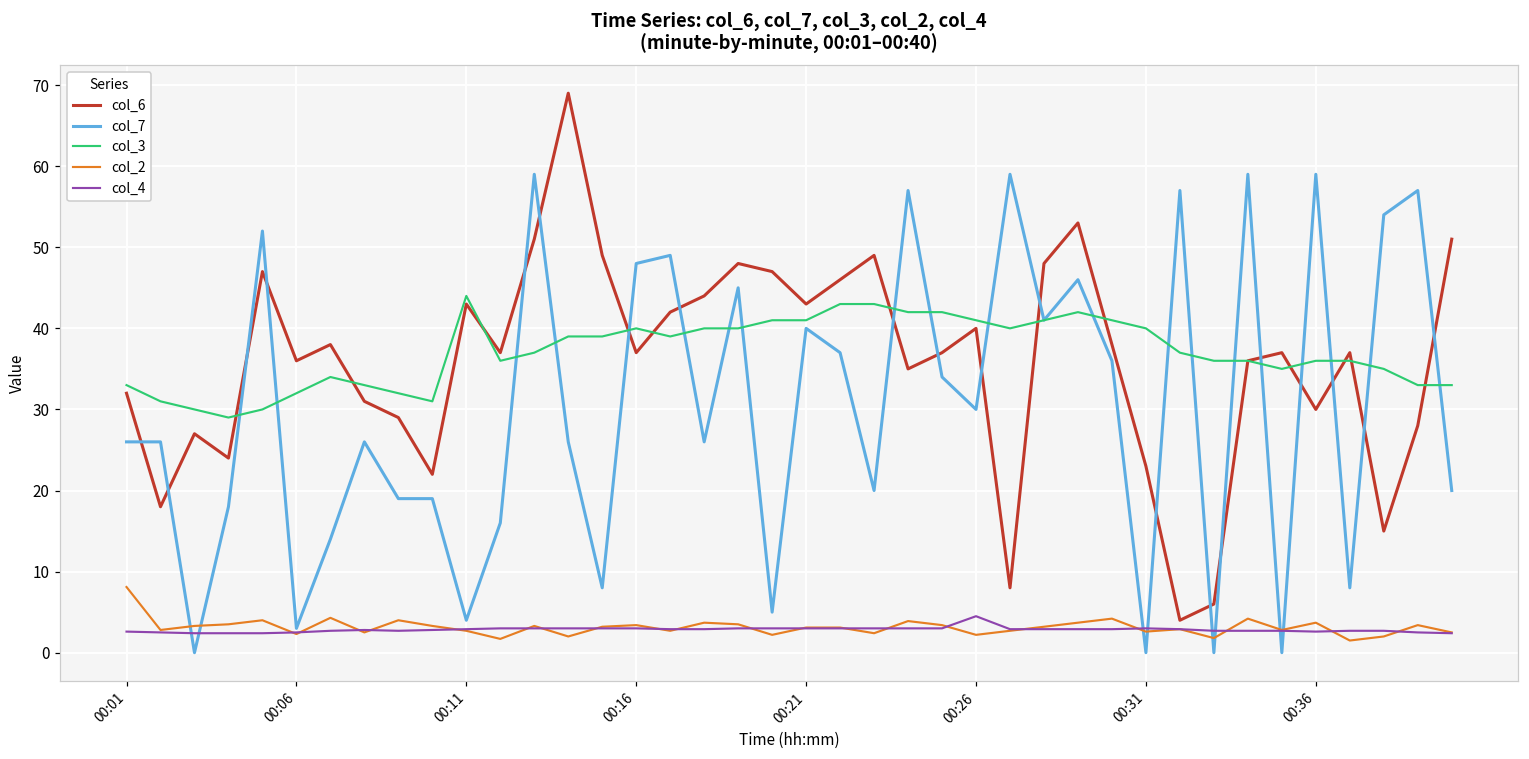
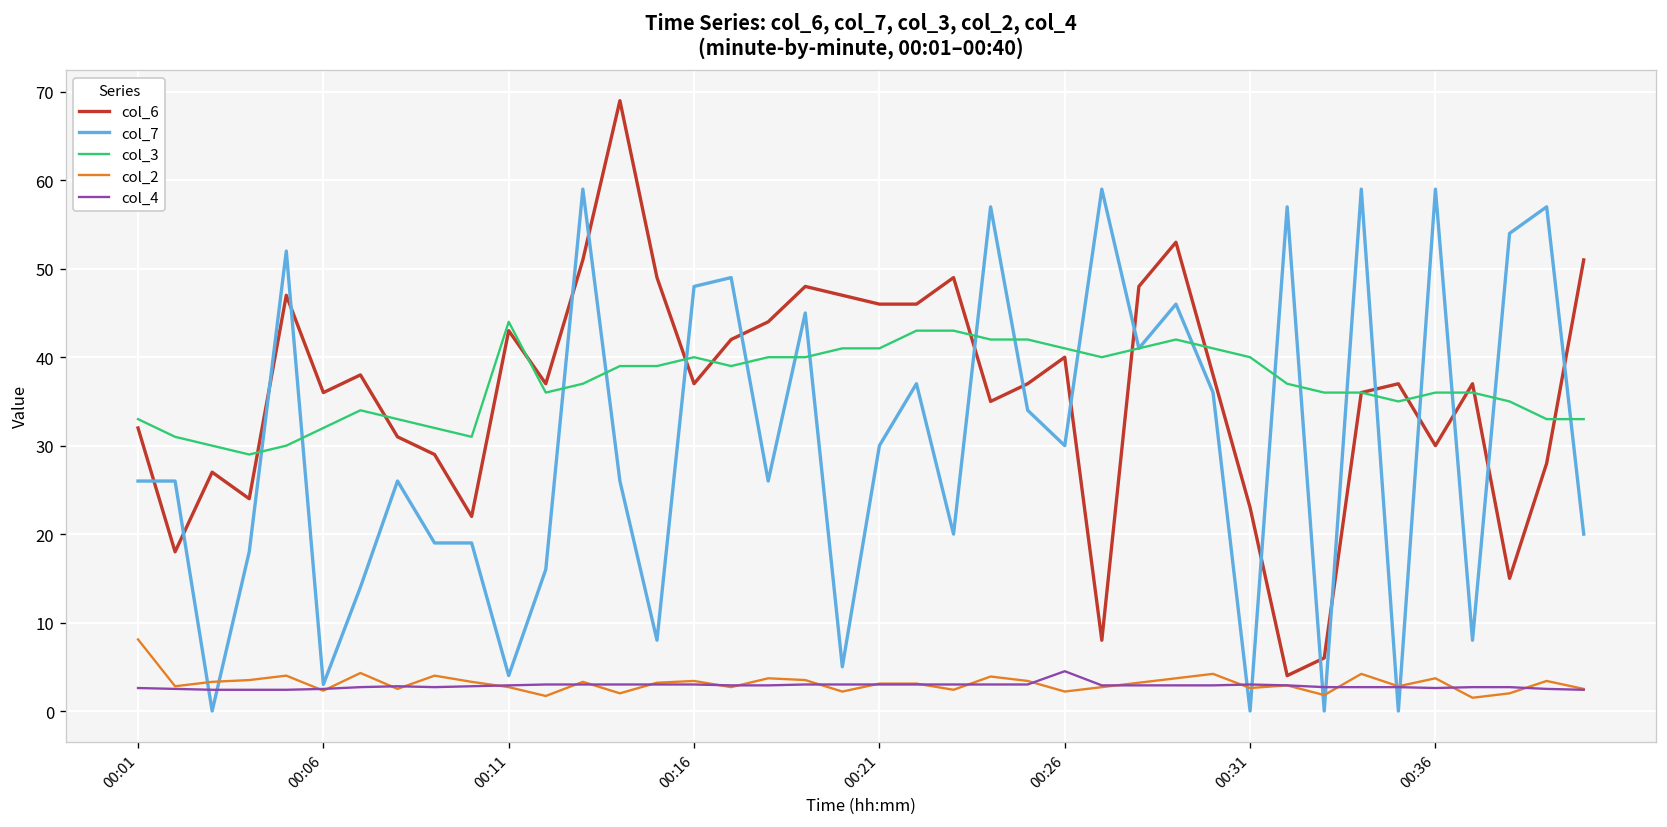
  {
    "col_6": {
      "00:01": 32,
      "00:06": 36,
      "00:11": 43,
      "00:16": 37,
-     "00:21": 43,
+     "00:21": 46,
      "00:26": 40,
      "00:31": 23,
      "00:36": 30
    },
    "col_7": {
      "00:01": 26,
      "00:06": 3,
      "00:11": 4,
      "00:16": 48,
-     "00:21": 40,
+     "00:21": 30,
      "00:26": 30,
      "00:31": 0,
      "00:36": 59
    },
    "col_3": {
      "00:01": 33,
      "00:06": 32,
      "00:11": 44,
      "00:16": 40,
      "00:21": 41,
      "00:26": 41,
      "00:31": 40,
      "00:36": 36
    },
    "col_2": {
      "00:01": 8,
      "00:16": 3,
      "00:26": 2,
      "00:31": 3,
      "00:36": 4
    },
    "col_4": {
      "00:01": 3,
      "00:16": 3,
      "00:26": 5,
      "00:31": 3,
      "00:36": 3
    }
  }
